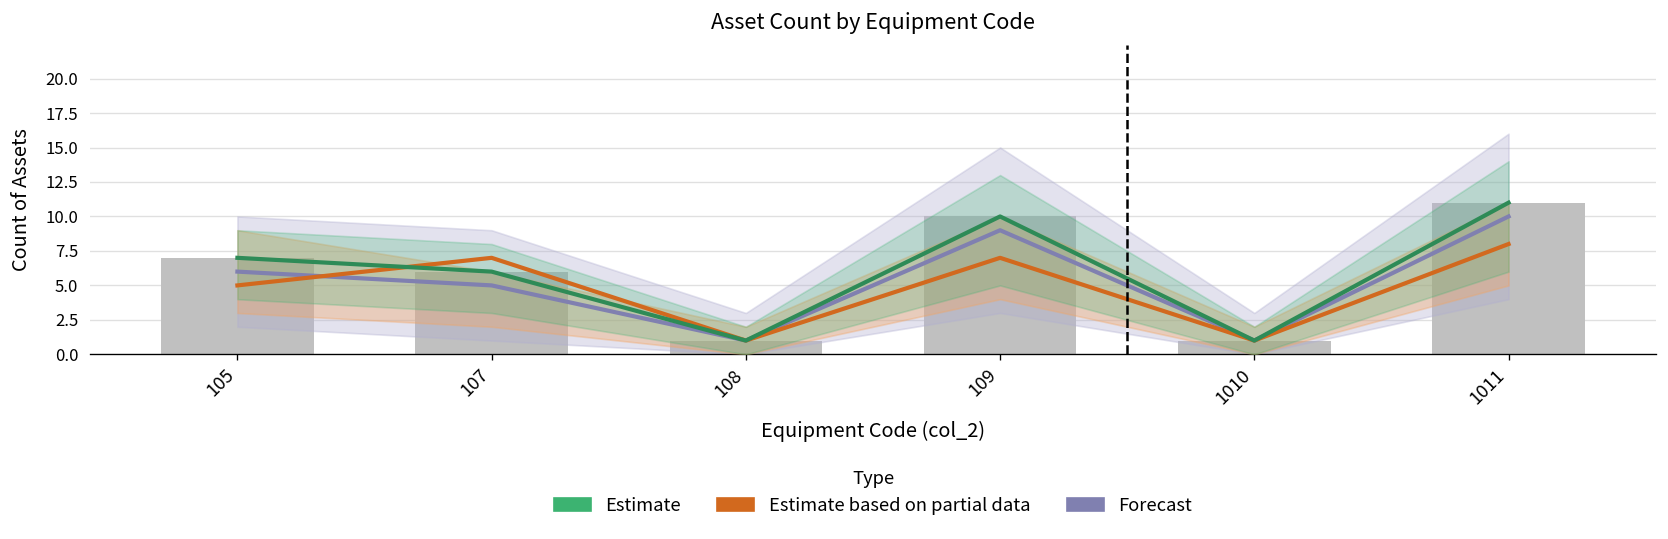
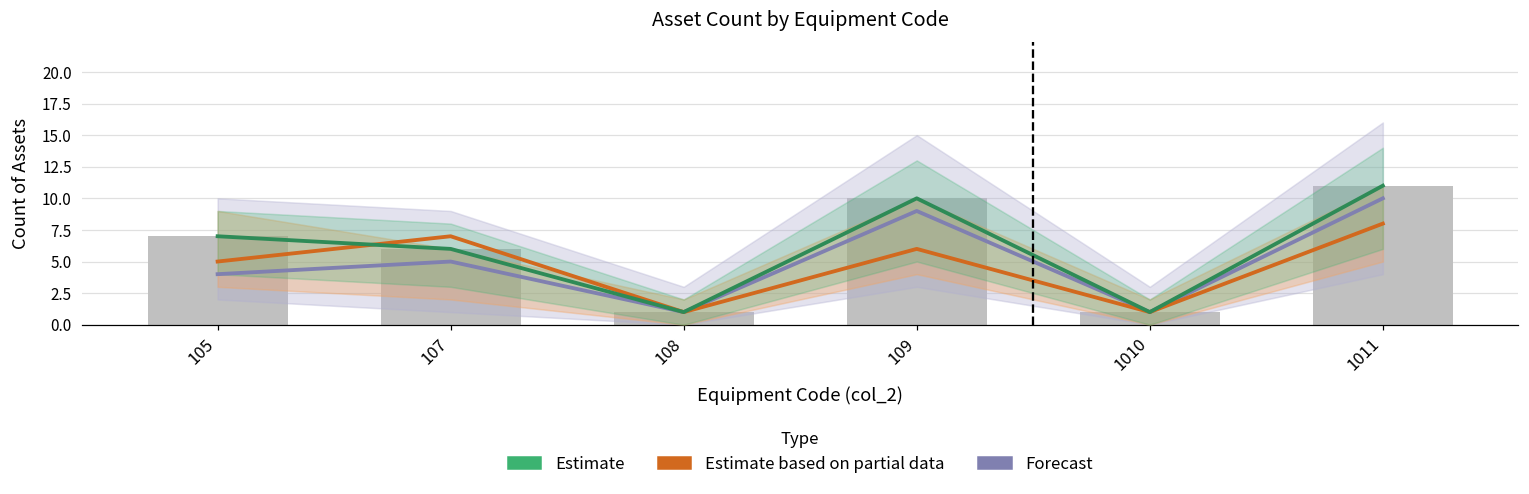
  {
    "Forecast": {
-     "105": 6,
+     "105": 4,
      "107": 5,
      "109": 9,
      "1011": 10
    },
    "Estimate based on partial data": {
      "105": 5,
      "107": 7,
-     "109": 7,
+     "109": 6,
      "1011": 8
    }
  }
